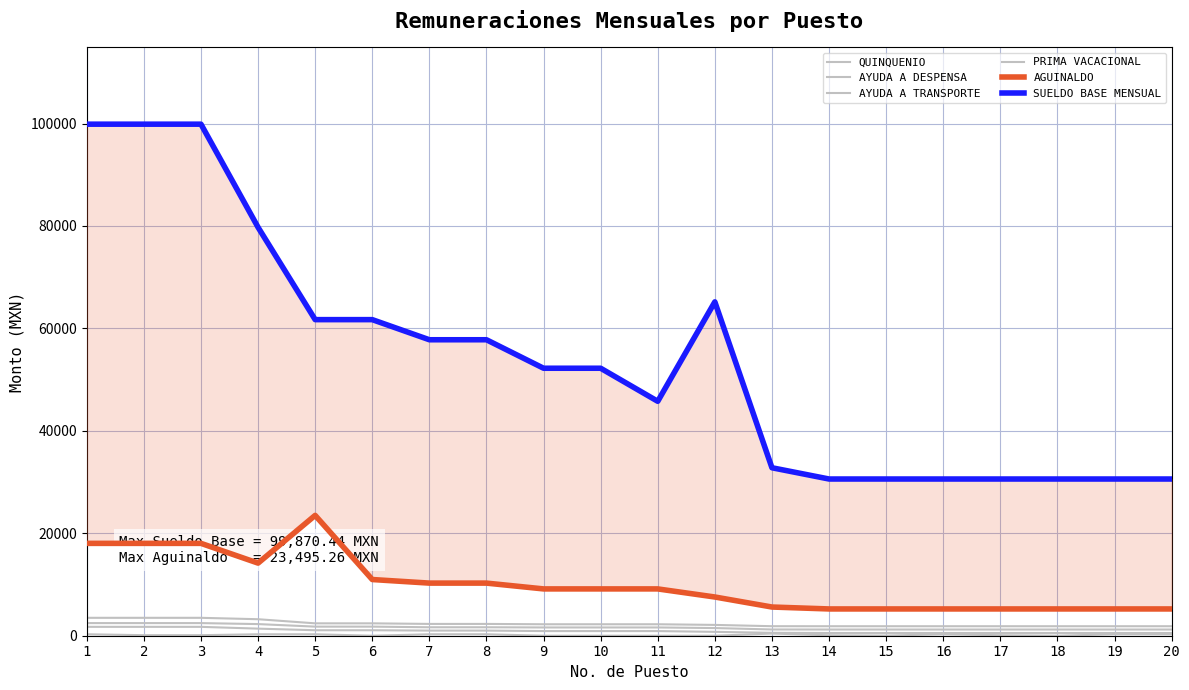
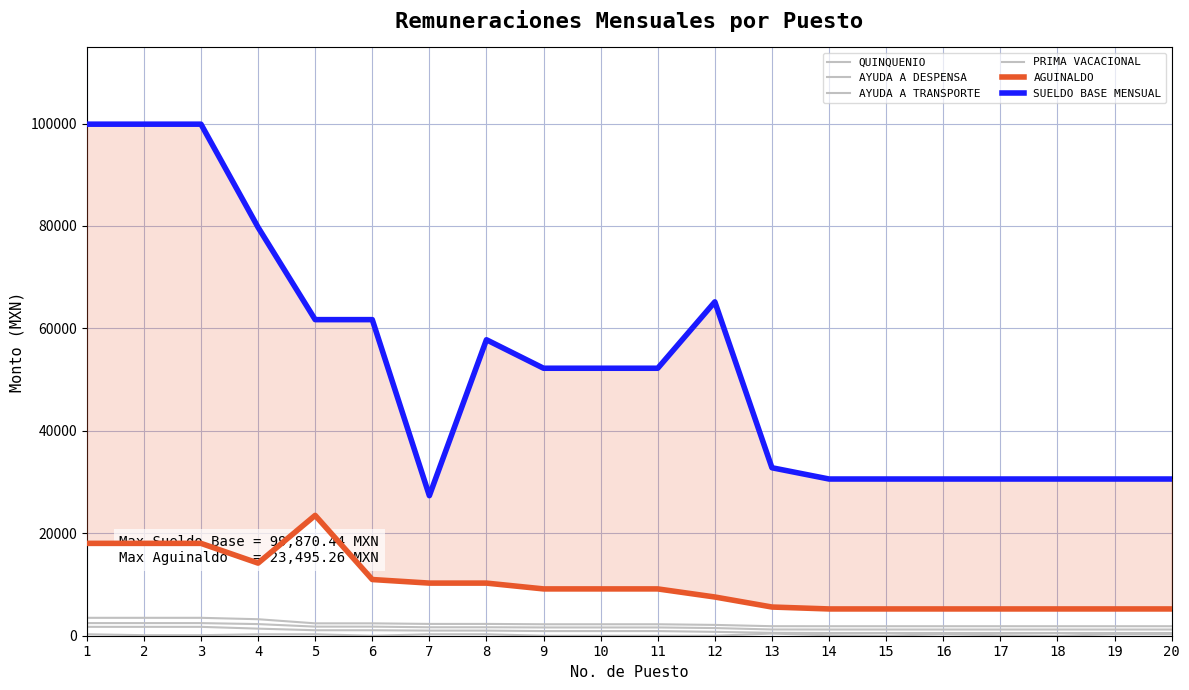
  {
    "AGUINALDO": {
      "1": 18000,
      "5": 23000,
      "6": 11000,
      "7": 10000,
      "8": 10000,
      "9": 9000,
      "10": 9000,
      "11": 9000,
      "12": 8000,
      "13": 6000,
      "14": 5000,
      "15": 5000,
      "16": 5000,
      "17": 5000,
      "18": 5000,
      "19": 5000,
      "20": 5000
    },
    "SUELDO BASE MENSUAL": {
      "1": 100000,
      "2": 100000,
      "3": 100000,
      "4": 80000,
      "5": 62000,
      "6": 62000,
-     "7": 58000,
+     "7": 27000,
      "8": 58000,
      "9": 52000,
      "10": 52000,
-     "11": 46000,
+     "11": 52000,
      "12": 65000,
      "13": 33000,
      "14": 31000,
      "15": 31000,
      "16": 31000,
      "17": 31000,
      "18": 31000,
      "19": 31000,
      "20": 31000
    }
  }
